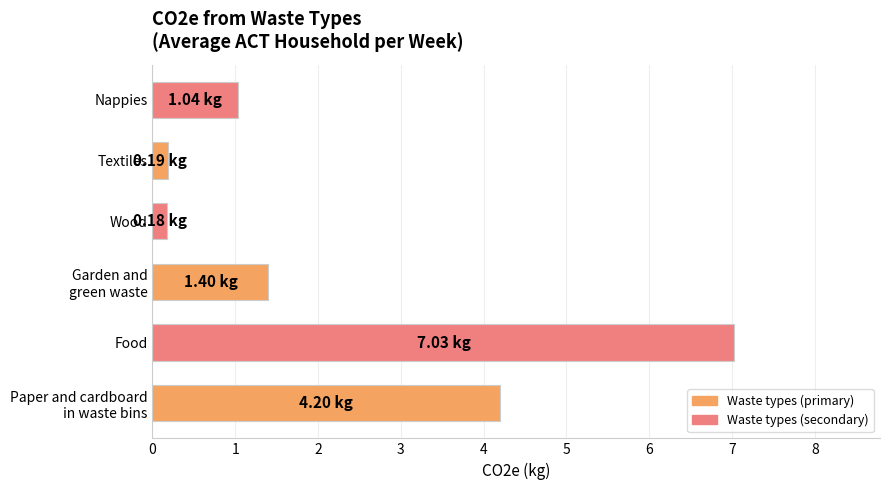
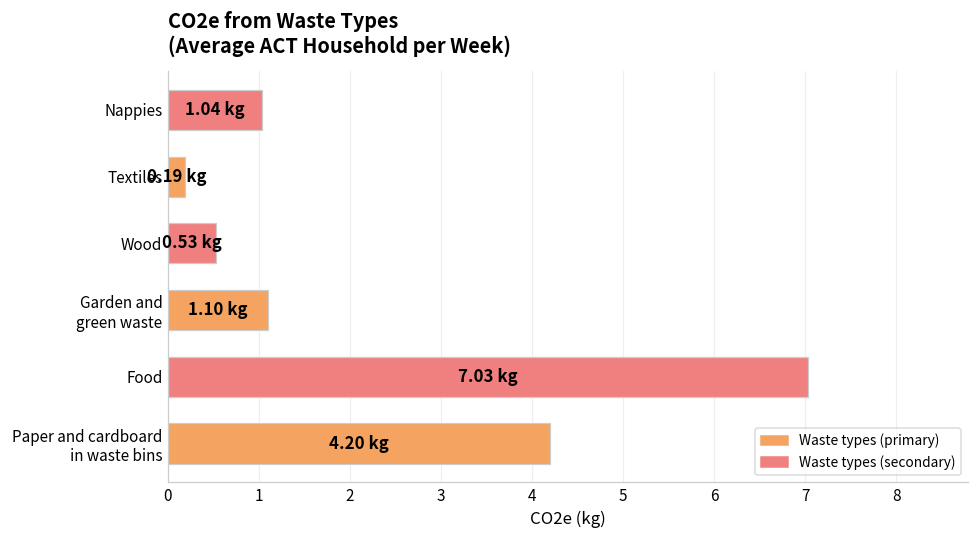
  {
    "Nappies": 1.04,
    "Textiles": 0.19,
-   "Wood": 0.18,
-   "Garden and green waste": 1.40,
+   "Wood": 0.53,
+   "Garden and green waste": 1.10,
    "Food": 7.03,
    "Paper and cardboard in waste bins": 4.20
  }
